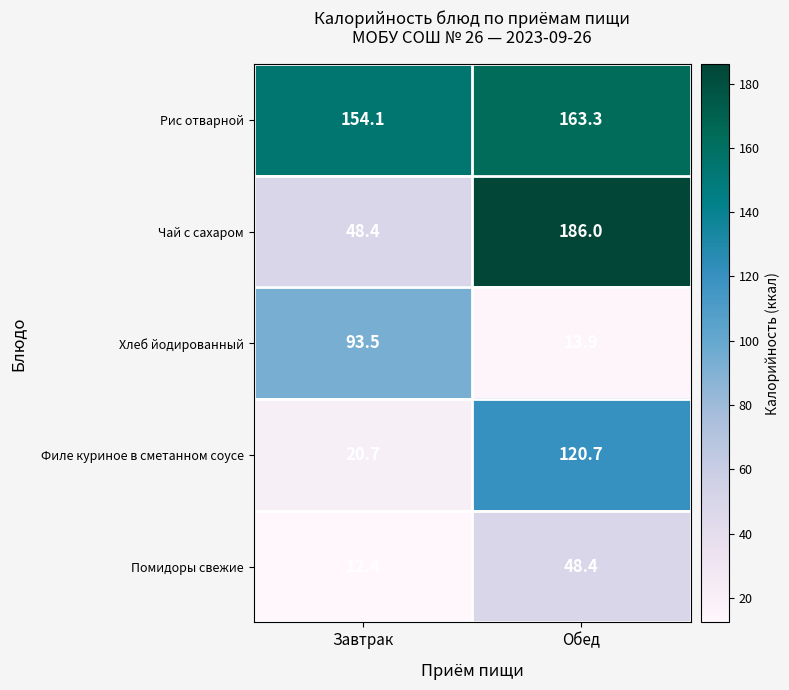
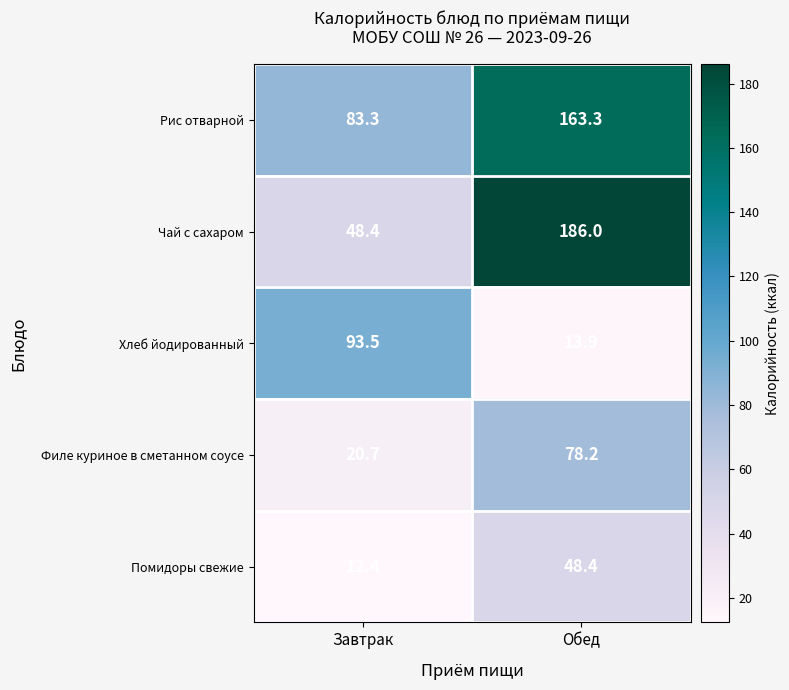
  {
    "Рис отварной": {
-     "Завтрак": 154.1,
+     "Завтрак": 83.3,
      "Обед": 163.3
    },
    "Чай с сахаром": {
      "Обед": 186.0
    },
    "Хлеб йодированный": {
      "Завтрак": 93.5
    },
    "Филе куриное в сметанном соусе": {
-     "Обед": 120.7
+     "Обед": 78.2
    }
  }
